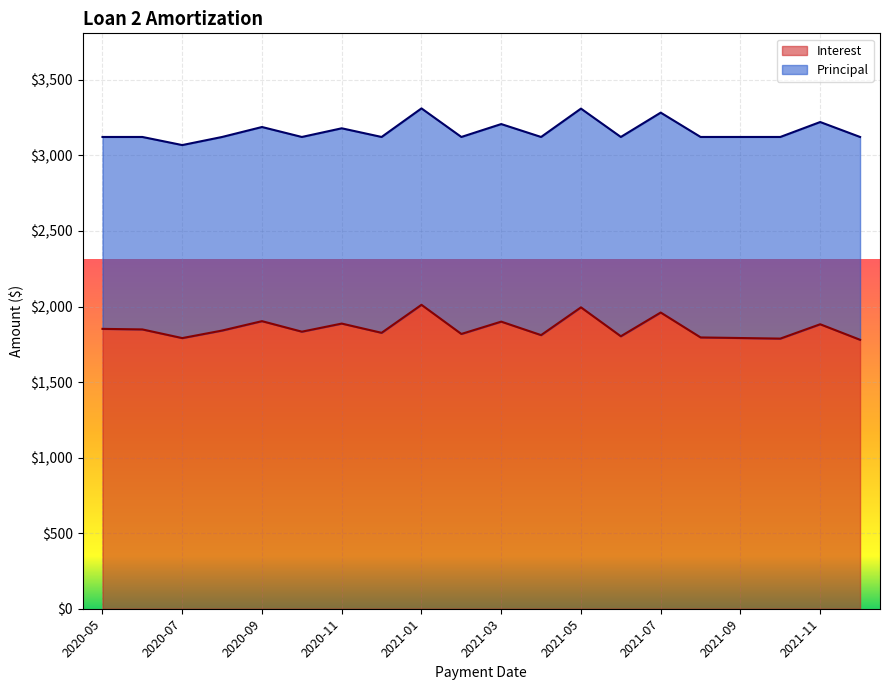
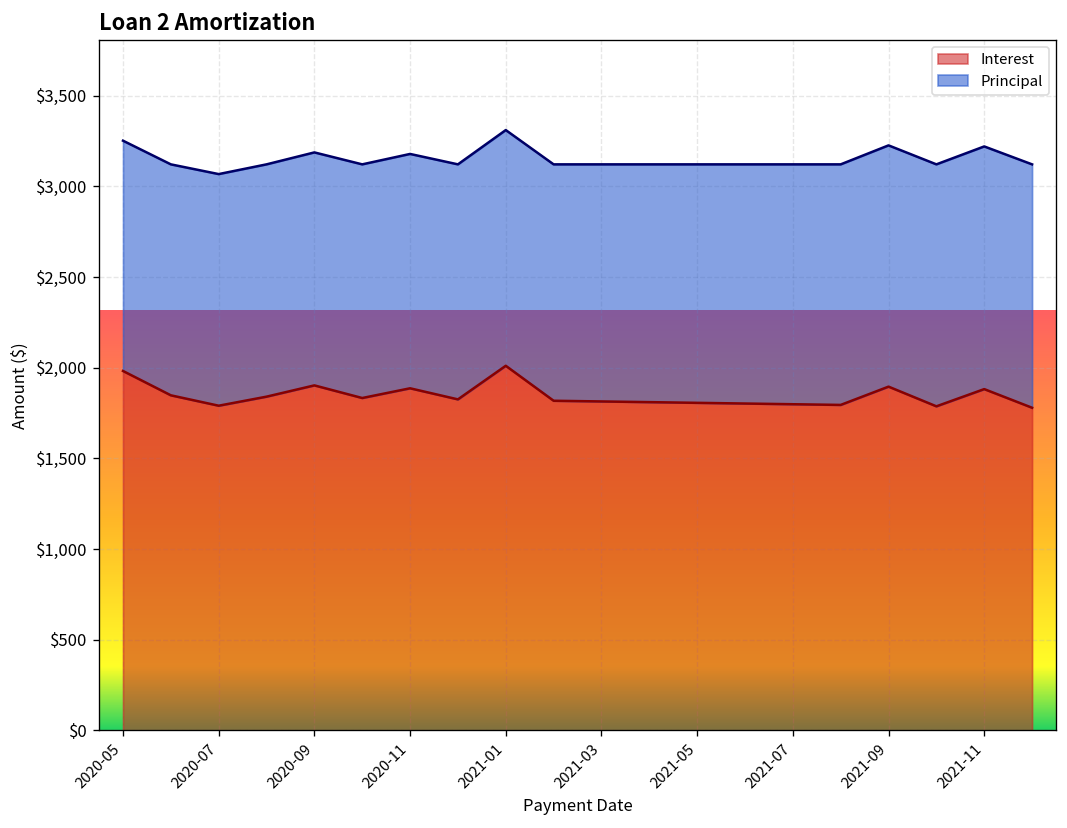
  {
    "Interest": {
-     "2020-05": "$1,850",
+     "2020-05": "$1,980",
      "2020-07": "$1,790",
      "2020-09": "$1,900",
      "2020-11": "$1,890",
      "2021-01": "$2,010",
-     "2021-03": "$1,900",
-     "2021-05": "$1,990",
-     "2021-07": "$1,960",
-     "2021-09": "$1,790",
+     "2021-03": "$1,810",
+     "2021-05": "$1,810",
+     "2021-07": "$1,800",
+     "2021-09": "$1,900",
      "2021-11": "$1,880"
    },
    "Principal": {
      "2020-05": "$1,270",
      "2020-07": "$1,280",
      "2020-09": "$1,280",
      "2020-11": "$1,290",
      "2021-01": "$1,300",
      "2021-03": "$1,310",
      "2021-05": "$1,320",
      "2021-07": "$1,320",
      "2021-09": "$1,330",
      "2021-11": "$1,340"
    }
  }
